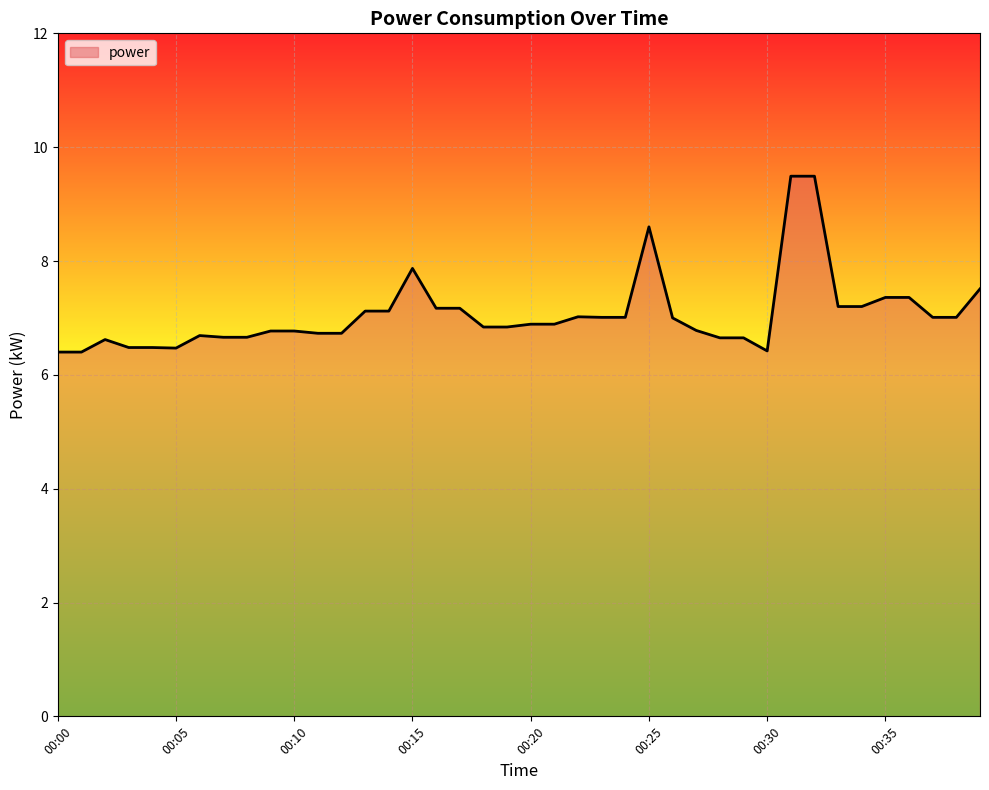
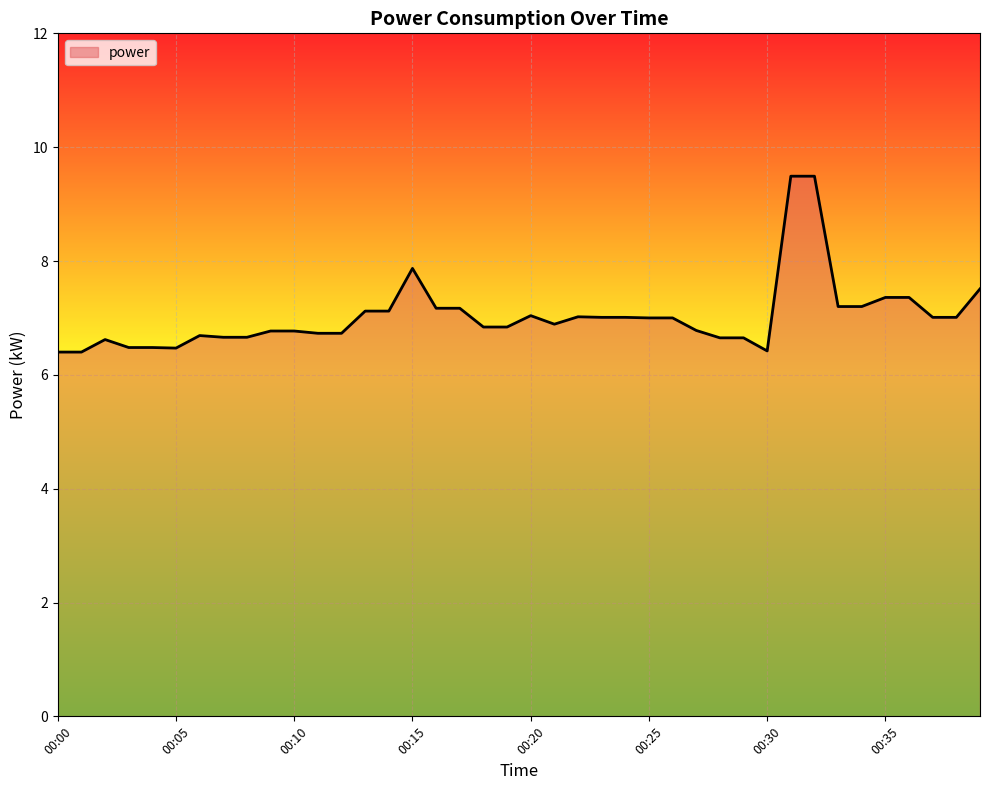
  {
    "00:00": 6.4,
    "00:05": 6.5,
    "00:10": 6.8,
    "00:15": 7.9,
-   "00:20": 6.9,
-   "00:25": 8.6,
+   "00:20": 7.0,
+   "00:25": 7.0,
    "00:30": 6.4,
    "00:35": 7.4
  }
